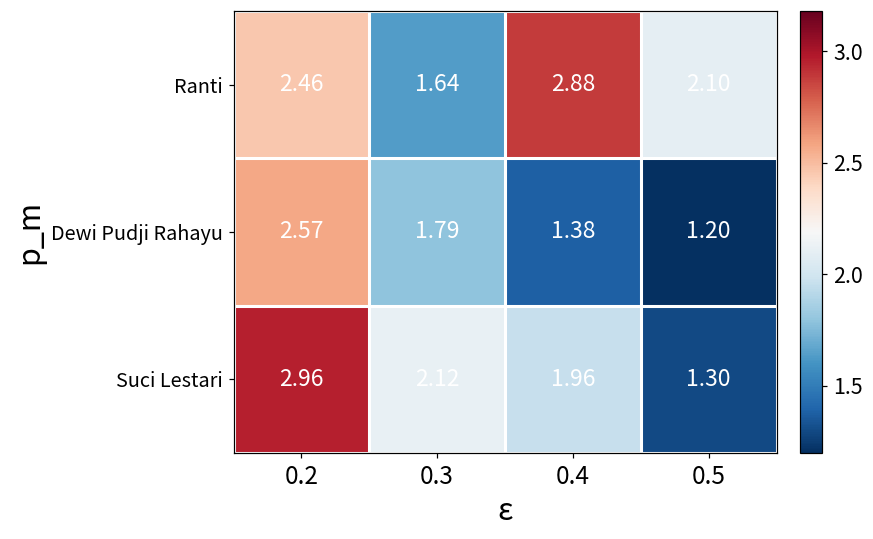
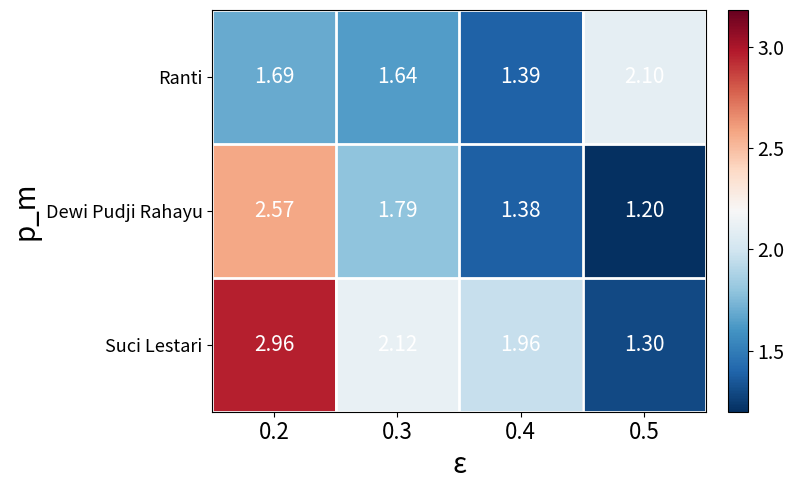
  {
    "Ranti": {
-     "0.2": 2.46,
+     "0.2": 1.69,
      "0.3": 1.64,
-     "0.4": 2.88
+     "0.4": 1.39
    },
    "Dewi Pudji Rahayu": {
      "0.2": 2.57,
      "0.3": 1.79,
      "0.4": 1.38,
      "0.5": 1.20
    },
    "Suci Lestari": {
      "0.2": 2.96,
      "0.4": 1.96,
      "0.5": 1.30
    }
  }
